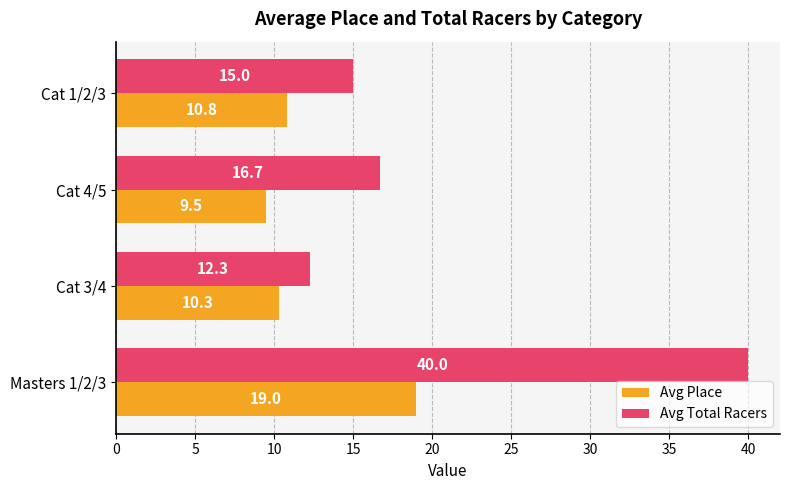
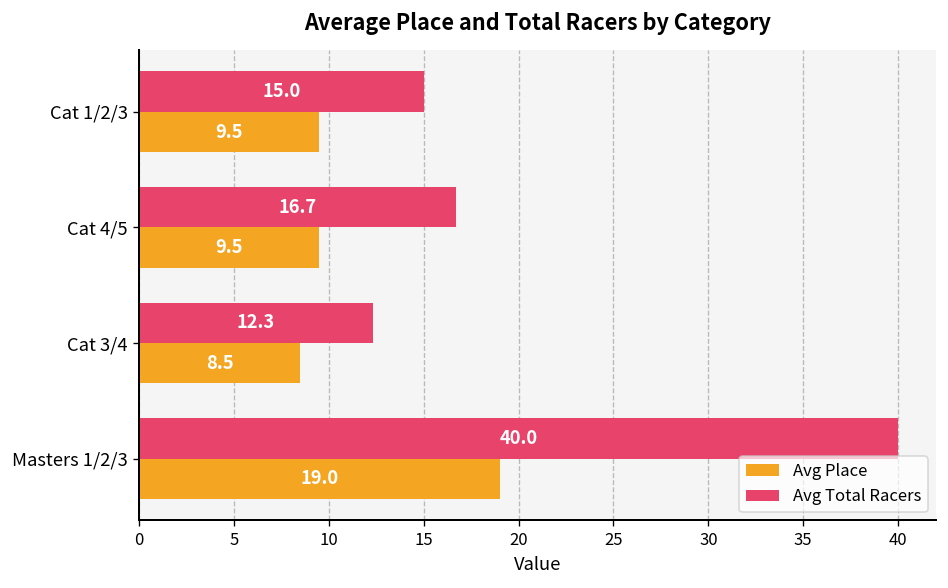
  {
    "Avg Place": {
-     "Cat 1/2/3": 10.8,
+     "Cat 1/2/3": 9.5,
      "Cat 4/5": 9.5,
-     "Cat 3/4": 10.3,
+     "Cat 3/4": 8.5,
      "Masters 1/2/3": 19.0
    },
    "Avg Total Racers": {
      "Cat 1/2/3": 15.0,
      "Cat 4/5": 16.7,
      "Cat 3/4": 12.3,
      "Masters 1/2/3": 40.0
    }
  }
